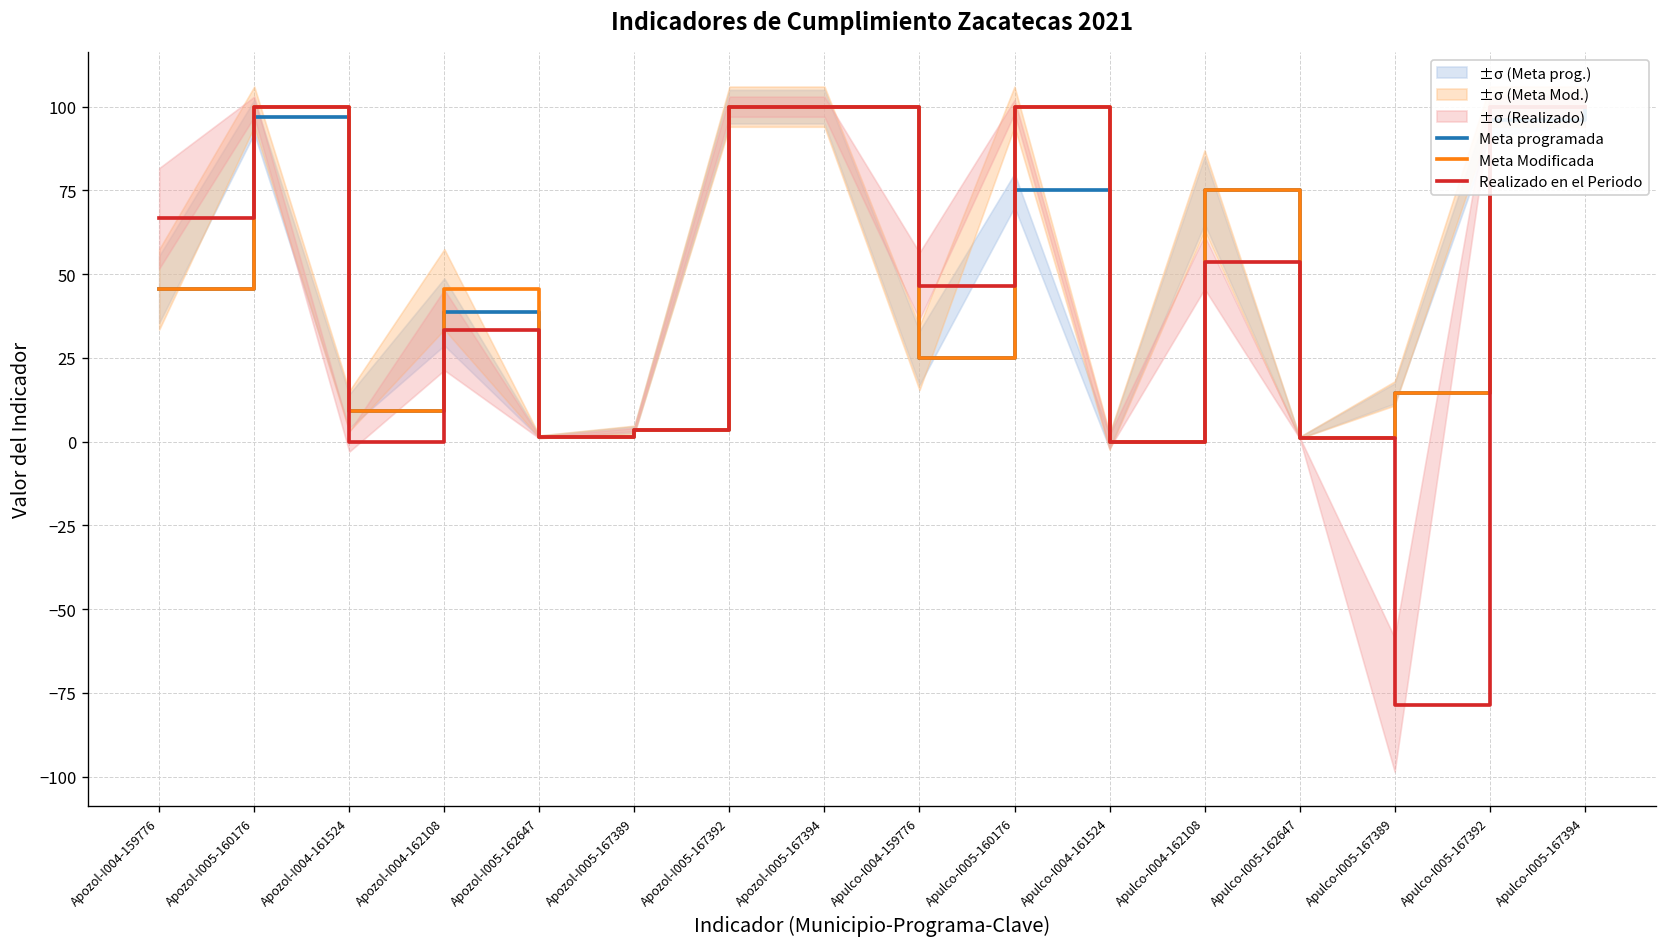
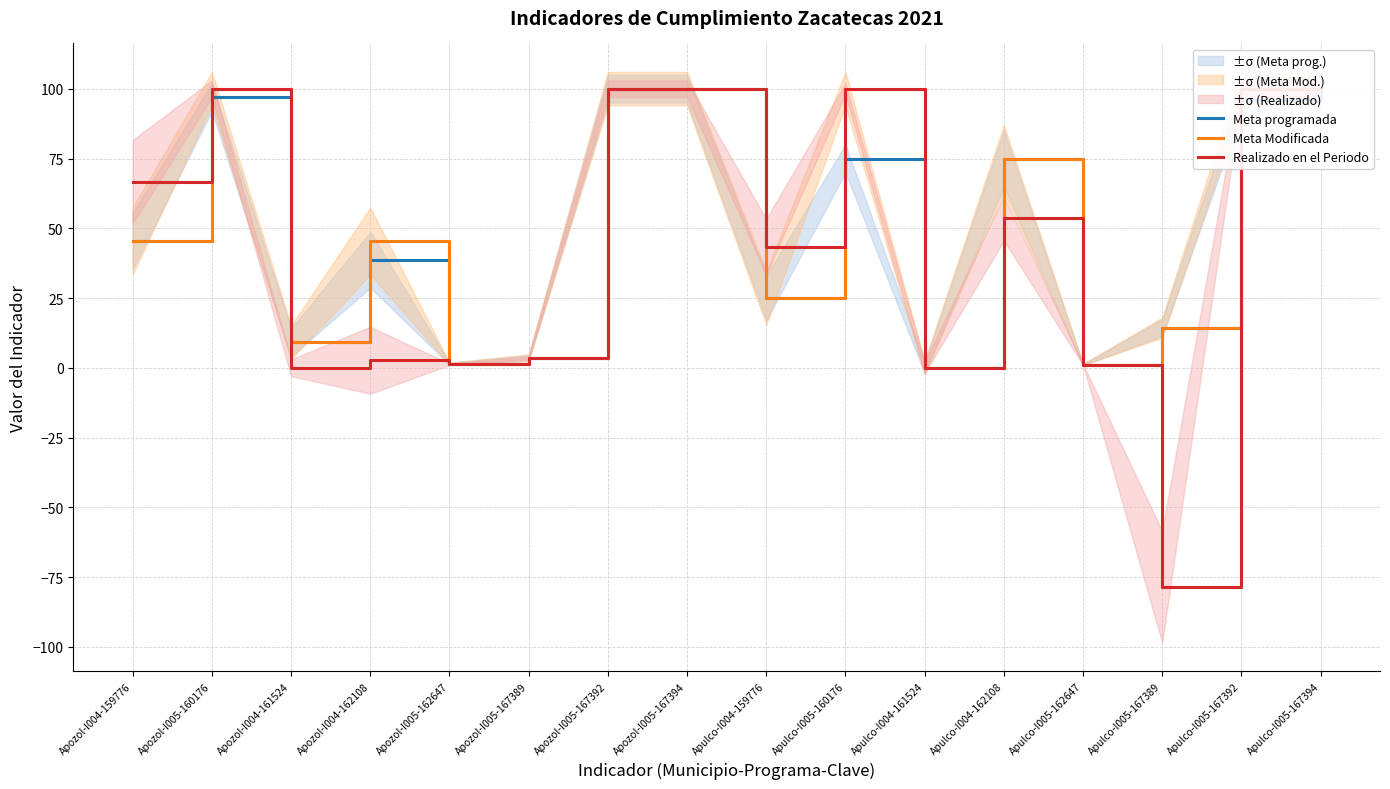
  {
    "Meta programada": {
      "Apozol-I005-160176": 97,
      "Apozol-I004-162108": 39,
      "Apulco-I005-160176": 75
    },
    "Realizado en el Periodo": {
      "Apozol-I004-159776": 67,
      "Apozol-I004-161524": 0,
-     "Apozol-I004-162108": 33,
-     "Apulco-I004-159776": 46,
+     "Apozol-I004-162108": 3,
+     "Apulco-I004-159776": 43,
      "Apulco-I004-162108": 54,
      "Apulco-I005-167389": -79
    }
  }
